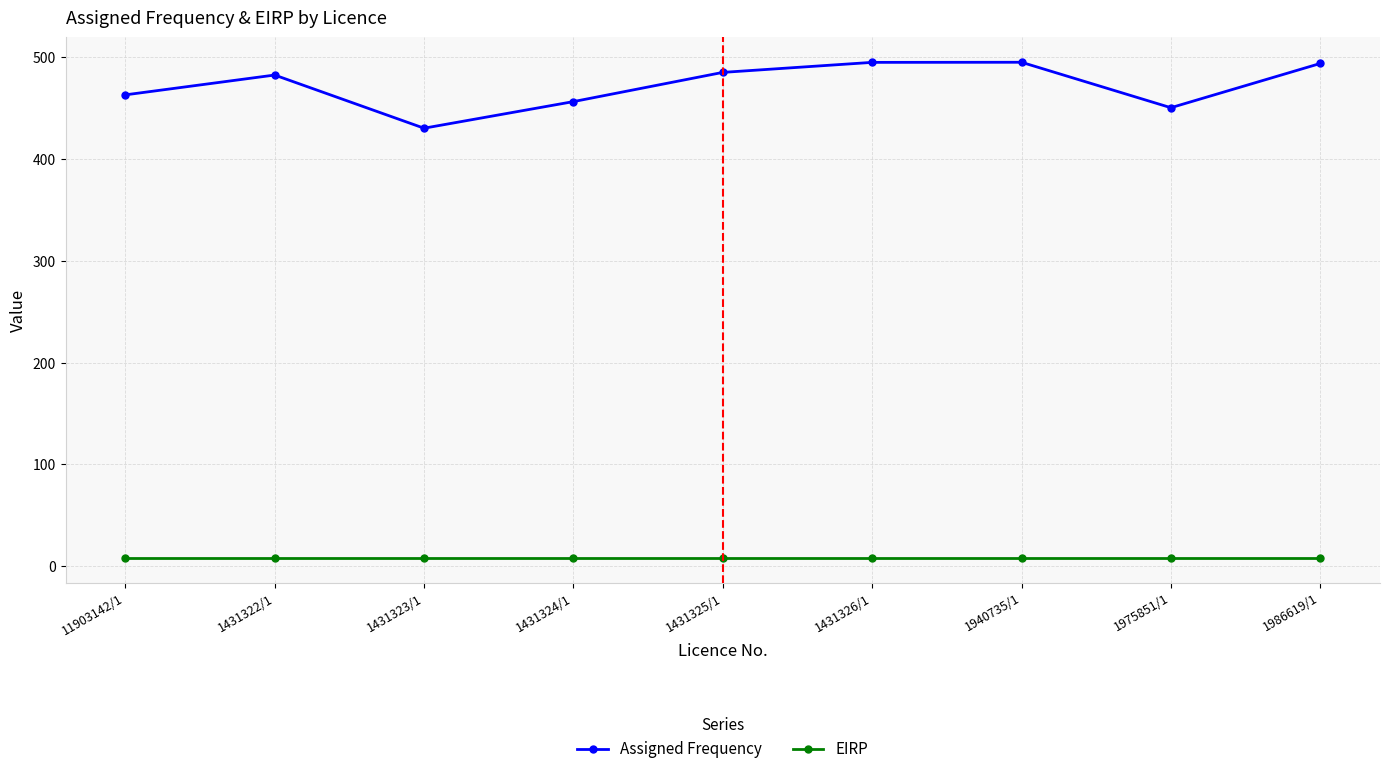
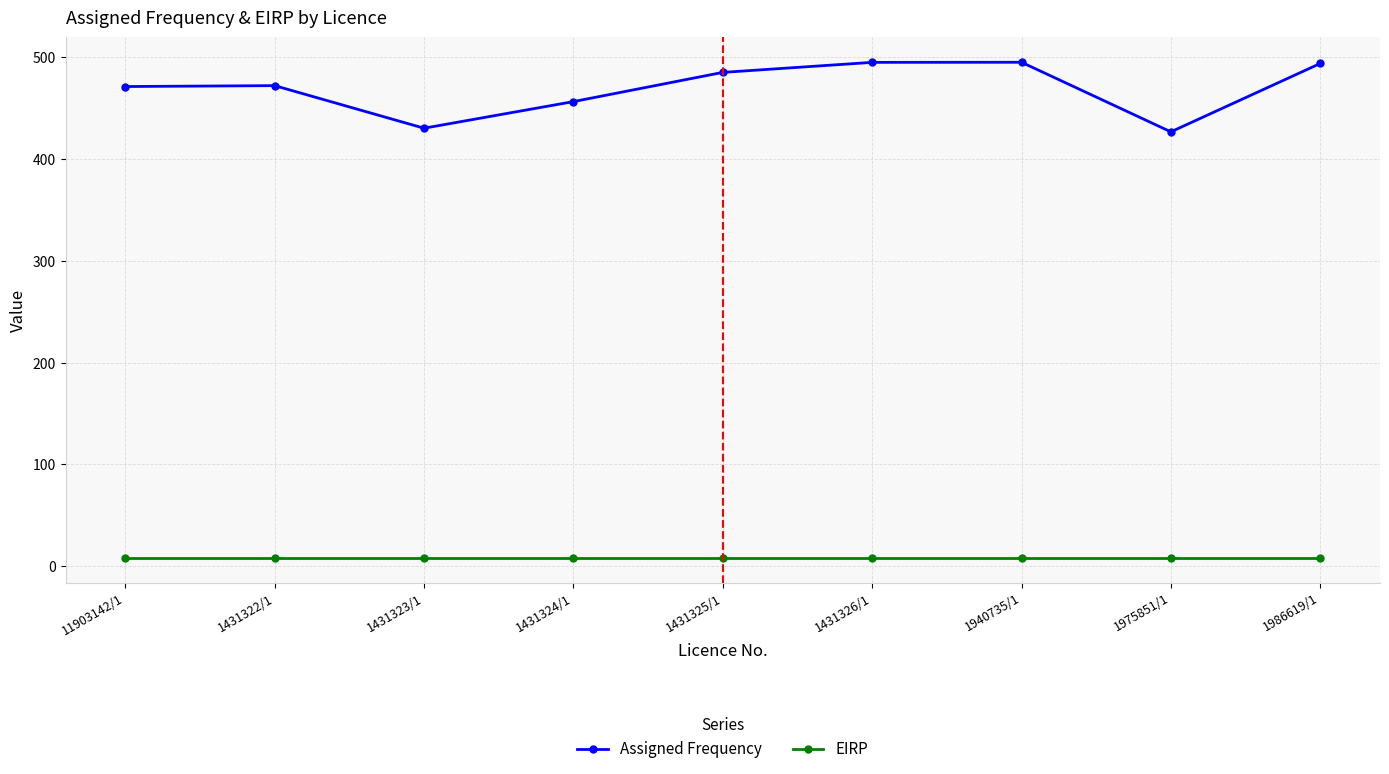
  {
    "Assigned Frequency": {
-     "11903142/1": 463,
-     "1431322/1": 483,
+     "11903142/1": 471,
+     "1431322/1": 472,
      "1431323/1": 430,
      "1431324/1": 456,
      "1431325/1": 485,
      "1431326/1": 495,
      "1940735/1": 495,
-     "1975851/1": 450,
+     "1975851/1": 427,
      "1986619/1": 494
    },
    "EIRP": {
      "11903142/1": 8,
      "1431322/1": 8,
      "1431323/1": 8,
      "1431324/1": 8,
      "1431325/1": 8,
      "1431326/1": 8,
      "1940735/1": 8,
      "1975851/1": 8,
      "1986619/1": 8
    }
  }
